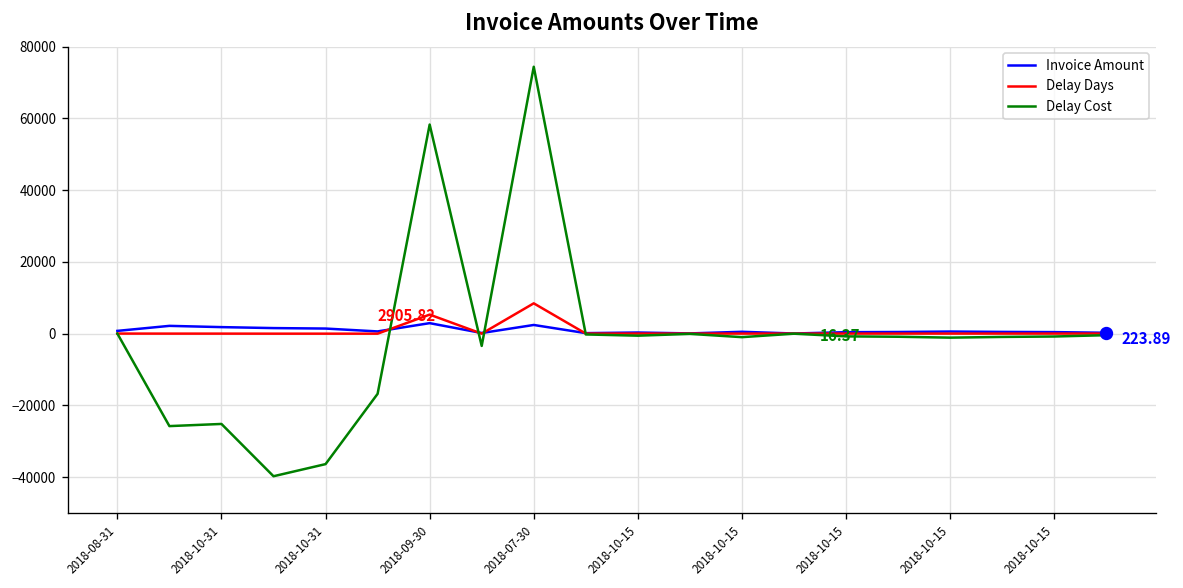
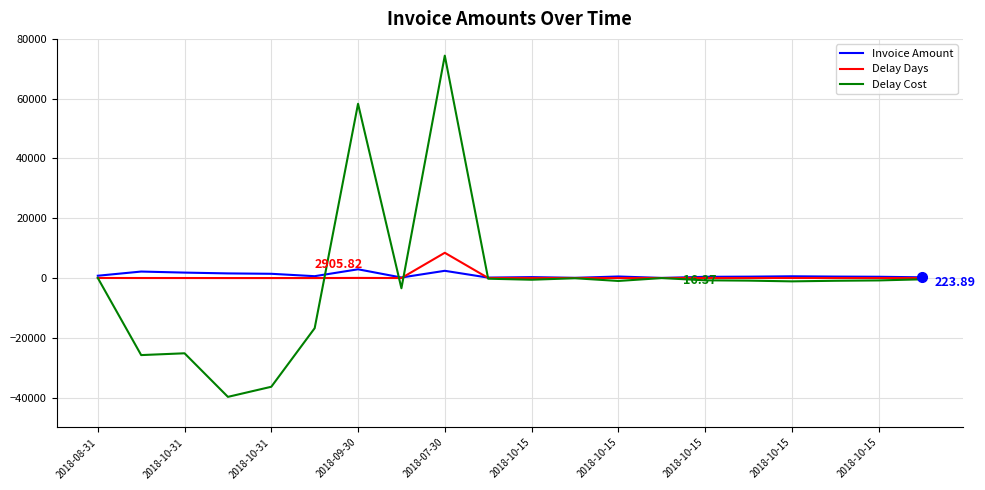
  {
    "Delay Days": {
-     "2018-09-30": 5000,
+     "2018-09-30": 0,
      "2018-07-30": 8000
    },
    "Delay Cost": {
      "2018-09-30": 58000,
      "2018-07-30": 74000
    }
  }
